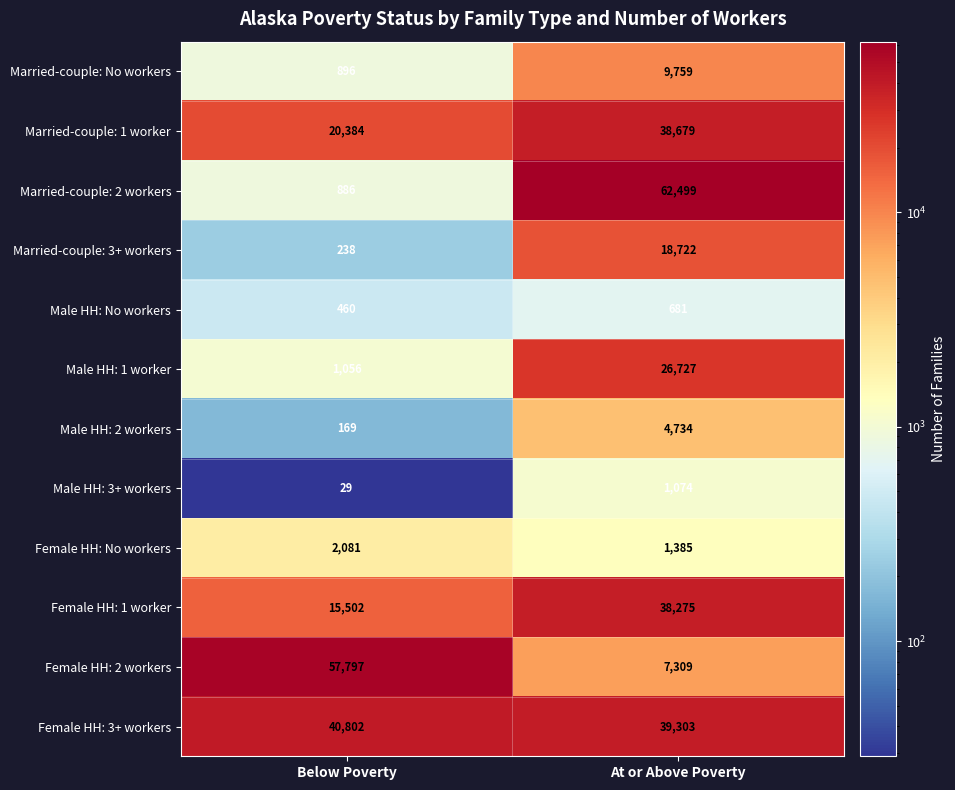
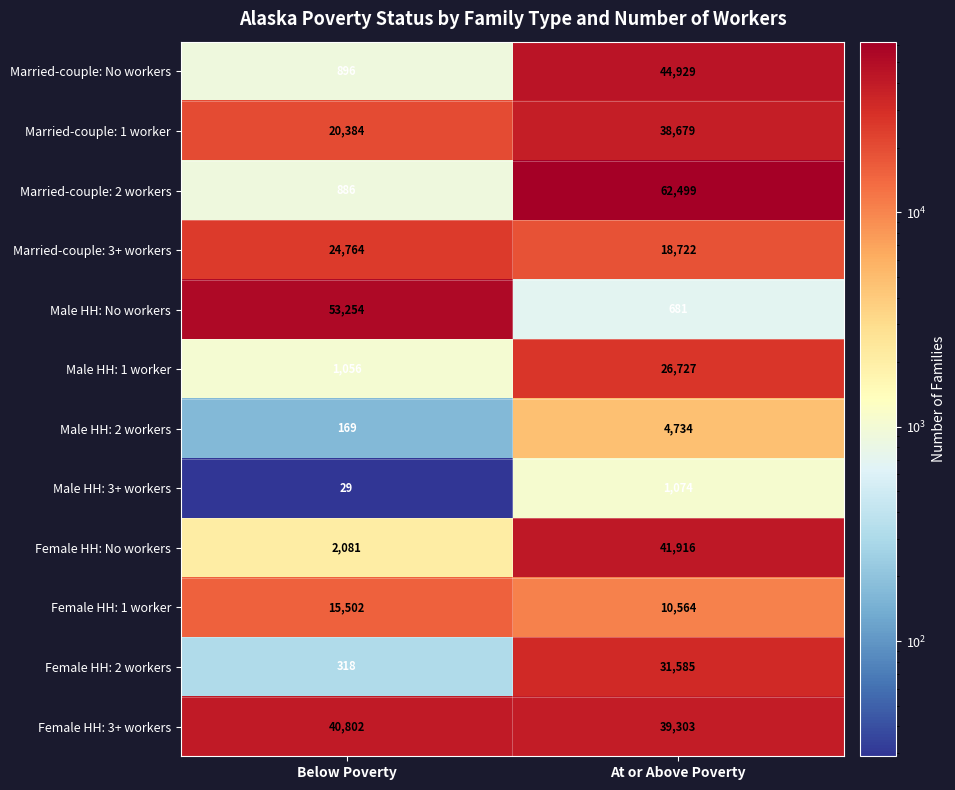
  {
    "Married-couple: No workers": {
-     "At or Above Poverty": "9,759"
+     "At or Above Poverty": "44,929"
    },
    "Married-couple: 1 worker": {
      "Below Poverty": "20,384",
      "At or Above Poverty": "38,679"
    },
    "Married-couple: 2 workers": {
      "At or Above Poverty": "62,499"
    },
    "Married-couple: 3+ workers": {
-     "Below Poverty": "238",
+     "Below Poverty": "24,764",
      "At or Above Poverty": "18,722"
    },
    "Male HH: No workers": {
-     "Below Poverty": "460"
+     "Below Poverty": "53,254"
    },
    "Male HH: 1 worker": {
      "At or Above Poverty": "26,727"
    },
    "Male HH: 2 workers": {
      "Below Poverty": "169",
      "At or Above Poverty": "4,734"
    },
    "Male HH: 3+ workers": {
      "Below Poverty": "29",
      "At or Above Poverty": "1,074"
    },
    "Female HH: No workers": {
      "Below Poverty": "2,081",
-     "At or Above Poverty": "1,385"
+     "At or Above Poverty": "41,916"
    },
    "Female HH: 1 worker": {
      "Below Poverty": "15,502",
-     "At or Above Poverty": "38,275"
+     "At or Above Poverty": "10,564"
    },
    "Female HH: 2 workers": {
-     "Below Poverty": "57,797",
-     "At or Above Poverty": "7,309"
+     "Below Poverty": "318",
+     "At or Above Poverty": "31,585"
    },
    "Female HH: 3+ workers": {
      "Below Poverty": "40,802",
      "At or Above Poverty": "39,303"
    }
  }
